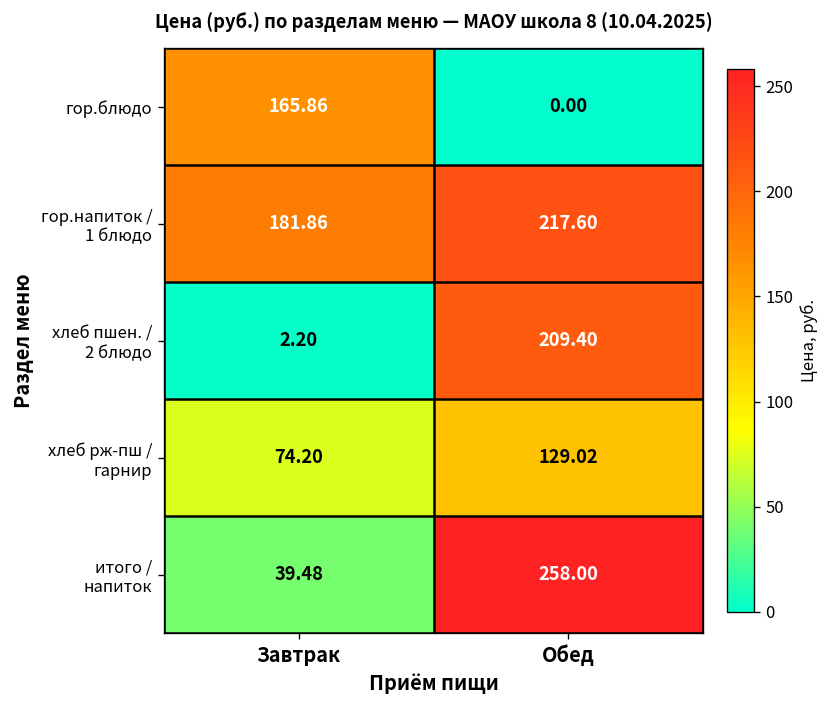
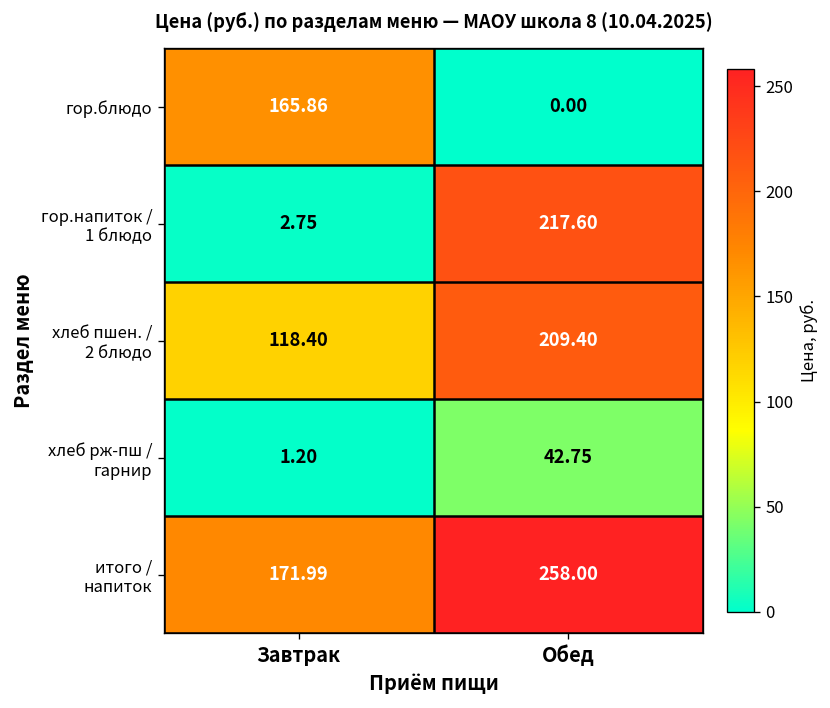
  {
    "гор.блюдо": {
      "Завтрак": 165.86,
      "Обед": 0.00
    },
    "гор.напиток / 1 блюдо": {
-     "Завтрак": 181.86,
+     "Завтрак": 2.75,
      "Обед": 217.60
    },
    "хлеб пшен. / 2 блюдо": {
-     "Завтрак": 2.20,
+     "Завтрак": 118.40,
      "Обед": 209.40
    },
    "хлеб рж-пш / гарнир": {
-     "Завтрак": 74.20,
-     "Обед": 129.02
+     "Завтрак": 1.20,
+     "Обед": 42.75
    },
    "итого / напиток": {
-     "Завтрак": 39.48,
+     "Завтрак": 171.99,
      "Обед": 258.00
    }
  }
